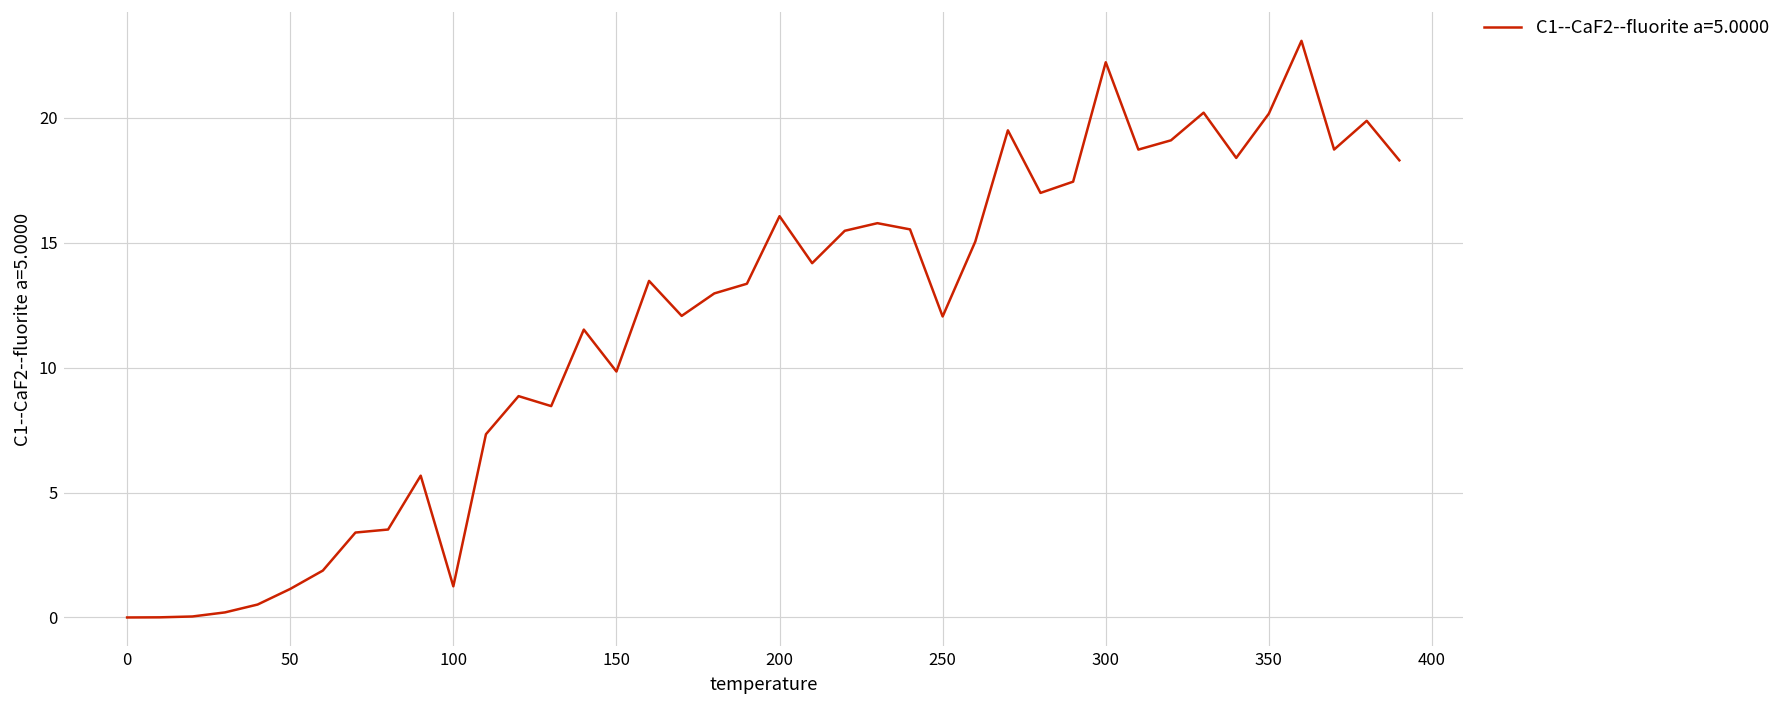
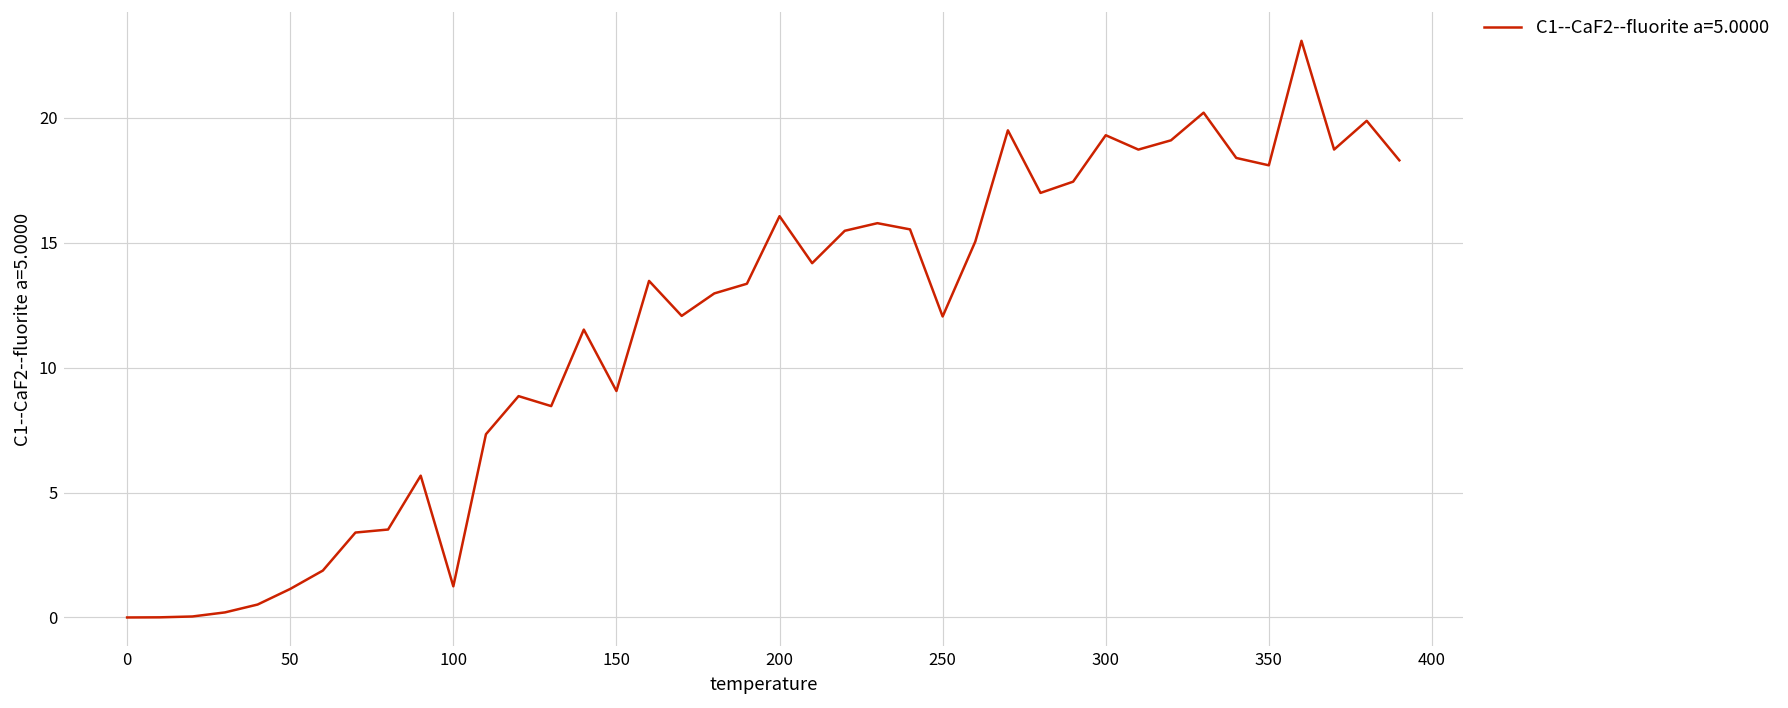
  {
    "0": 0.0,
    "50": 1.1,
    "100": 1.2,
-   "150": 9.8,
+   "150": 9.1,
    "200": 16.1,
    "250": 12.0,
-   "300": 22.2,
-   "350": 20.2
+   "300": 19.3,
+   "350": 18.1
  }
